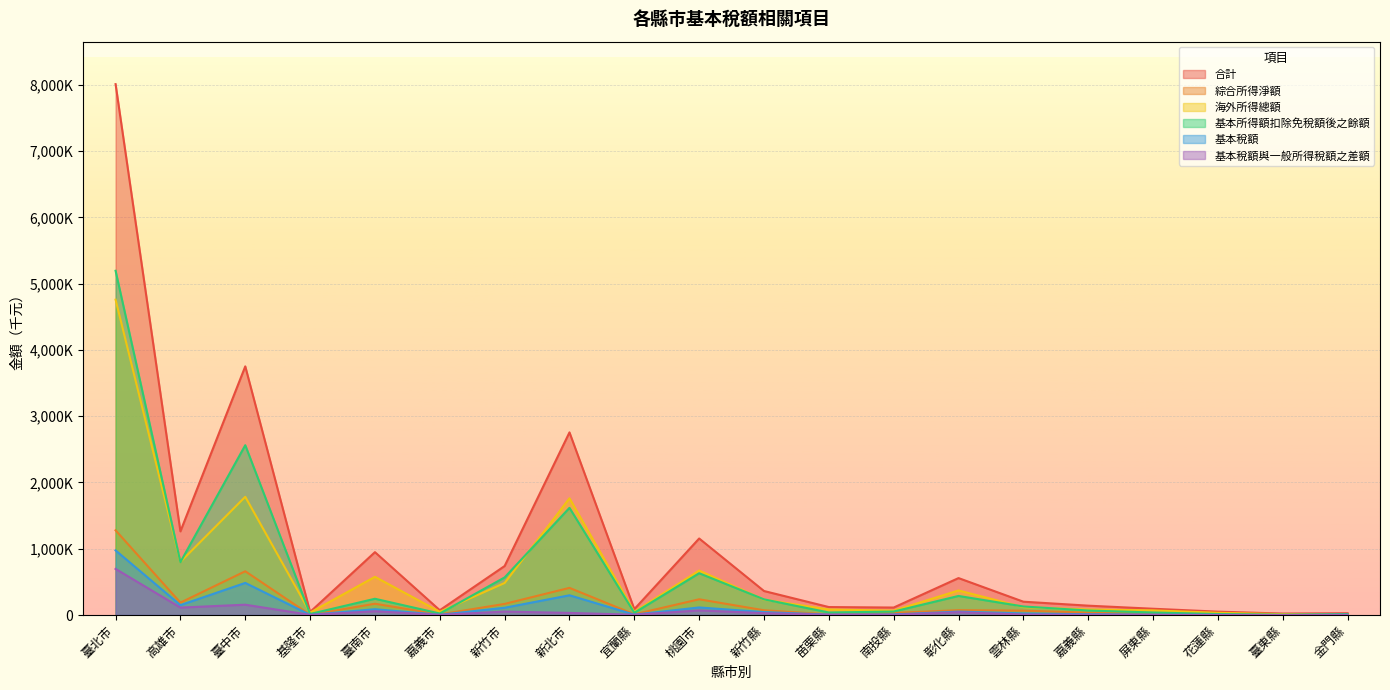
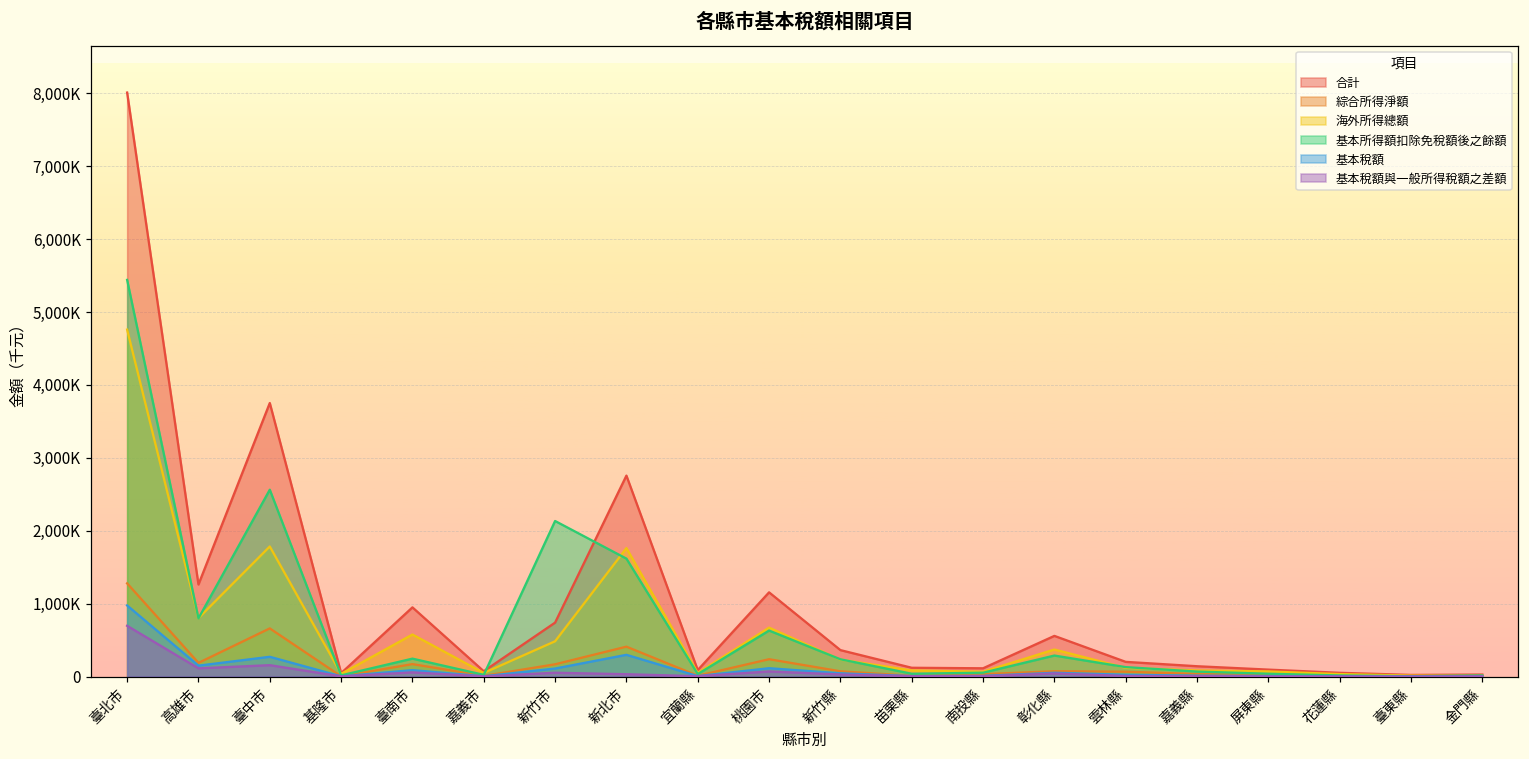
  {
    "基本所得額扣除免稅額後之餘額": {
-     "臺北市": "5,200,000",
+     "臺北市": "5,400,000",
      "臺中市": "2,600,000",
      "臺南市": "200,000",
-     "新竹市": "600,000",
+     "新竹市": "2,100,000",
      "新北市": "1,600,000",
      "桃園市": "600,000",
      "彰化縣": "300,000"
    },
    "基本稅額": {
      "臺北市": "1,000,000",
-     "臺中市": "500,000",
+     "臺中市": "300,000",
      "新竹市": "100,000",
      "新北市": "300,000",
      "桃園市": "100,000"
    },
    "基本稅額與一般所得稅額之差額": {
      "臺北市": "700,000",
      "臺中市": "200,000",
      "新竹市": "100,000",
      "新北市": "0",
      "桃園市": "100,000"
    }
  }
